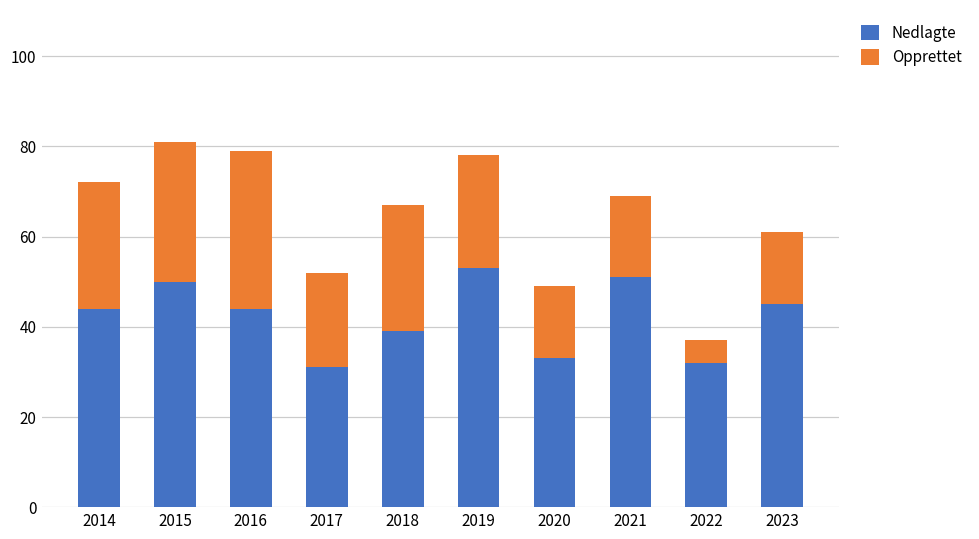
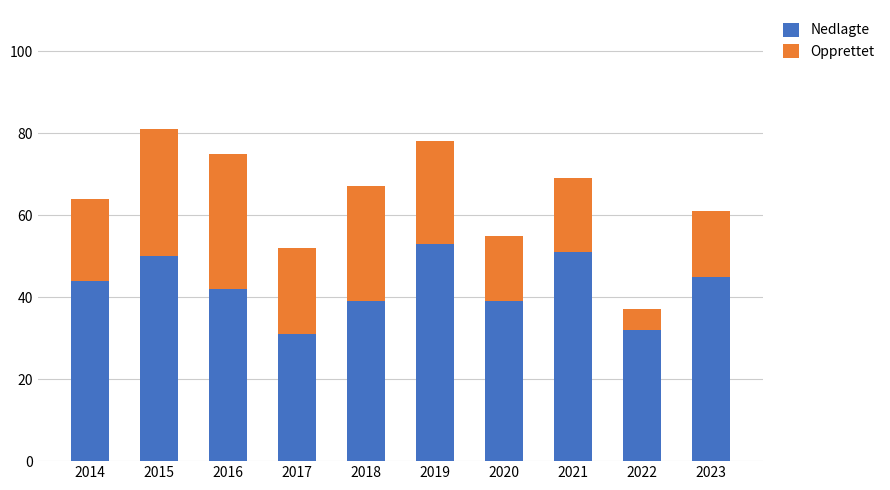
  {
    "Nedlagte": {
      "2014": 44,
      "2015": 50,
-     "2016": 44,
+     "2016": 42,
      "2017": 31,
      "2018": 39,
      "2019": 53,
-     "2020": 33,
+     "2020": 39,
      "2021": 51,
      "2022": 32,
      "2023": 45
    },
    "Opprettet": {
-     "2014": 28,
+     "2014": 20,
      "2015": 31,
-     "2016": 35,
+     "2016": 33,
      "2017": 21,
      "2018": 28,
      "2019": 25,
      "2020": 16,
      "2021": 18,
      "2022": 5,
      "2023": 16
    }
  }
